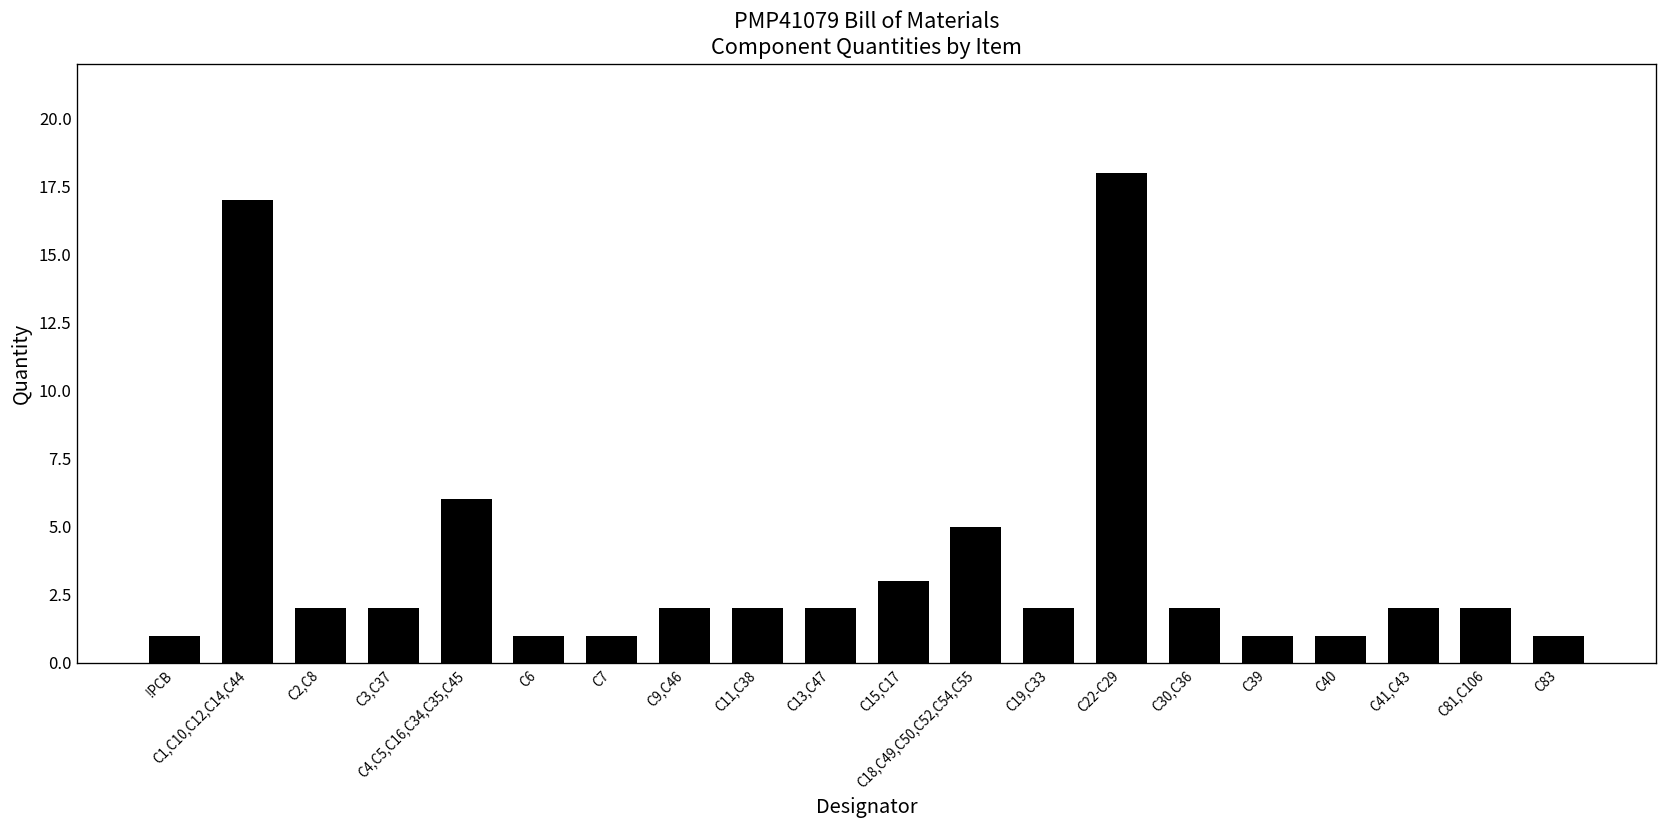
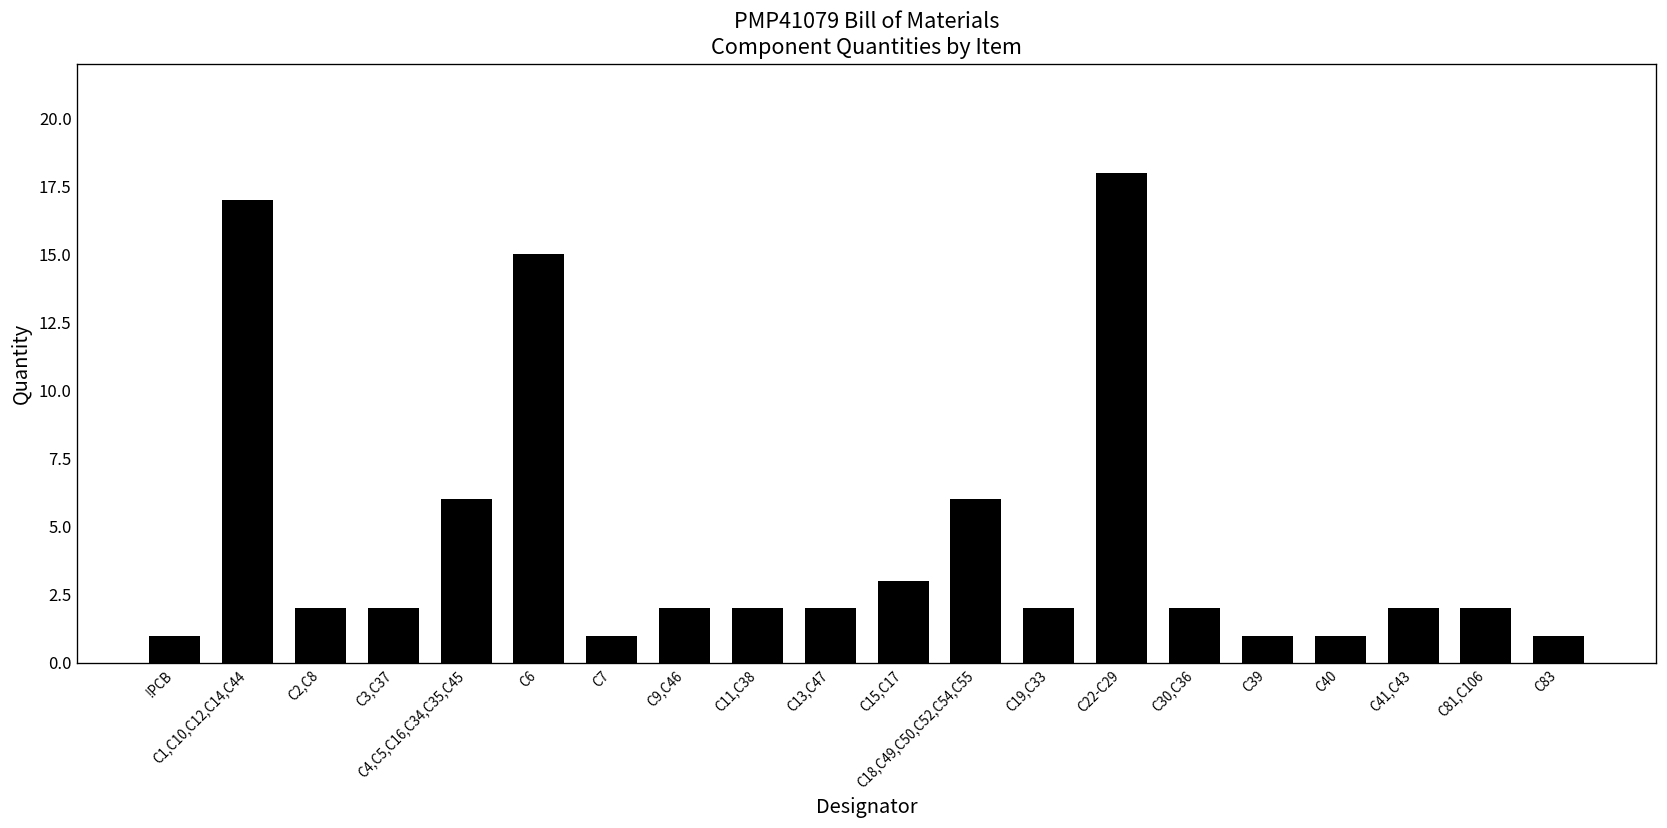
  {
    "!PCB": 1,
    "C1,C10,C12,C14,C44": 17,
    "C2,C8": 2,
    "C3,C37": 2,
    "C4,C5,C16,C34,C35,C45": 6,
-   "C6": 1,
+   "C6": 15,
    "C7": 1,
    "C9,C46": 2,
    "C11,C38": 2,
    "C13,C47": 2,
    "C15,C17": 3,
-   "C18,C49,C50,C52,C54,C55": 5,
+   "C18,C49,C50,C52,C54,C55": 6,
    "C19,C33": 2,
    "C22-C29": 18,
    "C30,C36": 2,
    "C39": 1,
    "C40": 1,
    "C41,C43": 2,
    "C81,C106": 2,
    "C83": 1
  }
